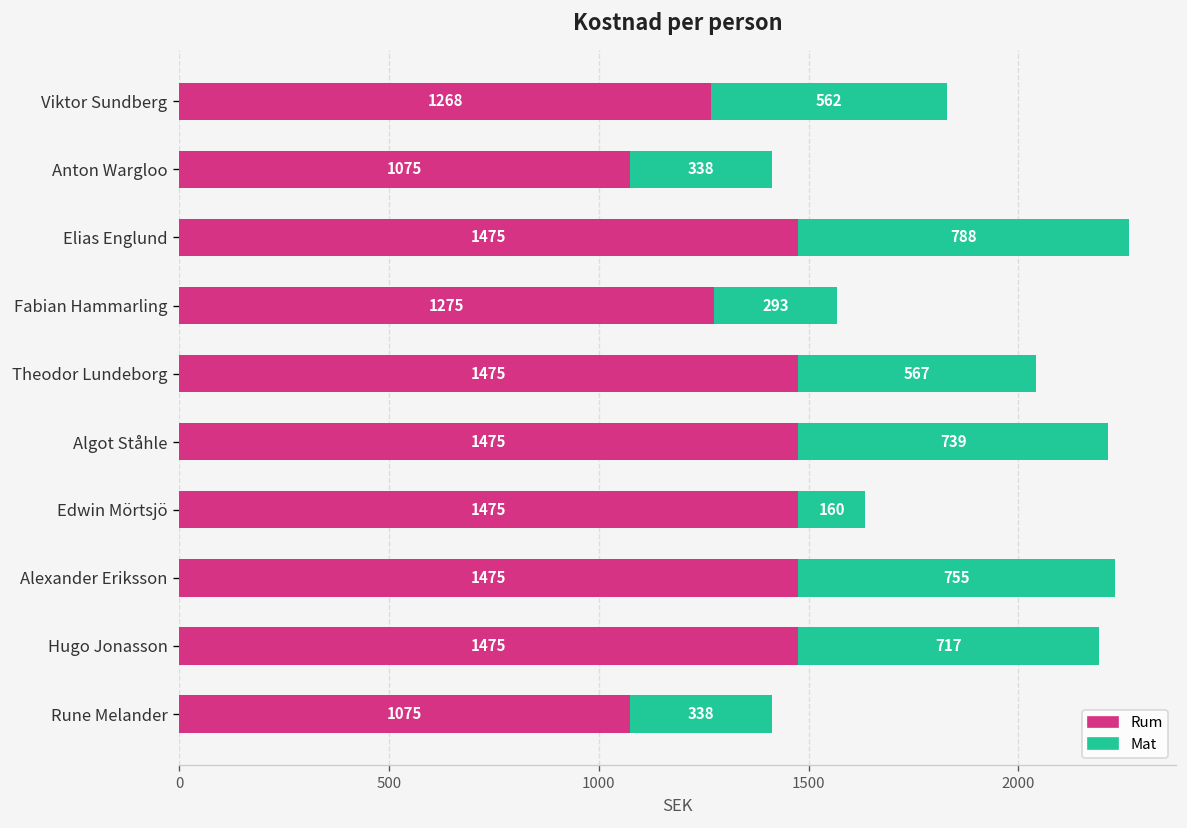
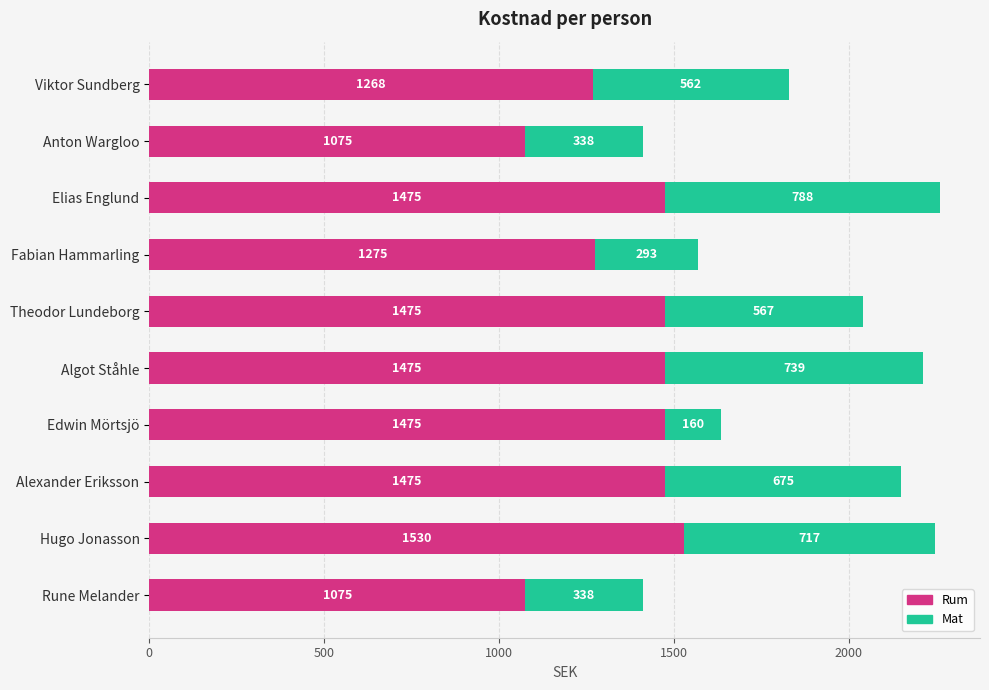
  {
    "Rum": {
      "Viktor Sundberg": 1268,
      "Anton Wargloo": 1075,
      "Elias Englund": 1475,
      "Fabian Hammarling": 1275,
      "Theodor Lundeborg": 1475,
      "Algot Ståhle": 1475,
      "Edwin Mörtsjö": 1475,
      "Alexander Eriksson": 1475,
-     "Hugo Jonasson": 1475,
+     "Hugo Jonasson": 1530,
      "Rune Melander": 1075
    },
    "Mat": {
      "Viktor Sundberg": 562,
      "Anton Wargloo": 338,
      "Elias Englund": 788,
      "Fabian Hammarling": 293,
      "Theodor Lundeborg": 567,
      "Algot Ståhle": 739,
      "Edwin Mörtsjö": 160,
-     "Alexander Eriksson": 755,
+     "Alexander Eriksson": 675,
      "Hugo Jonasson": 717,
      "Rune Melander": 338
    }
  }
